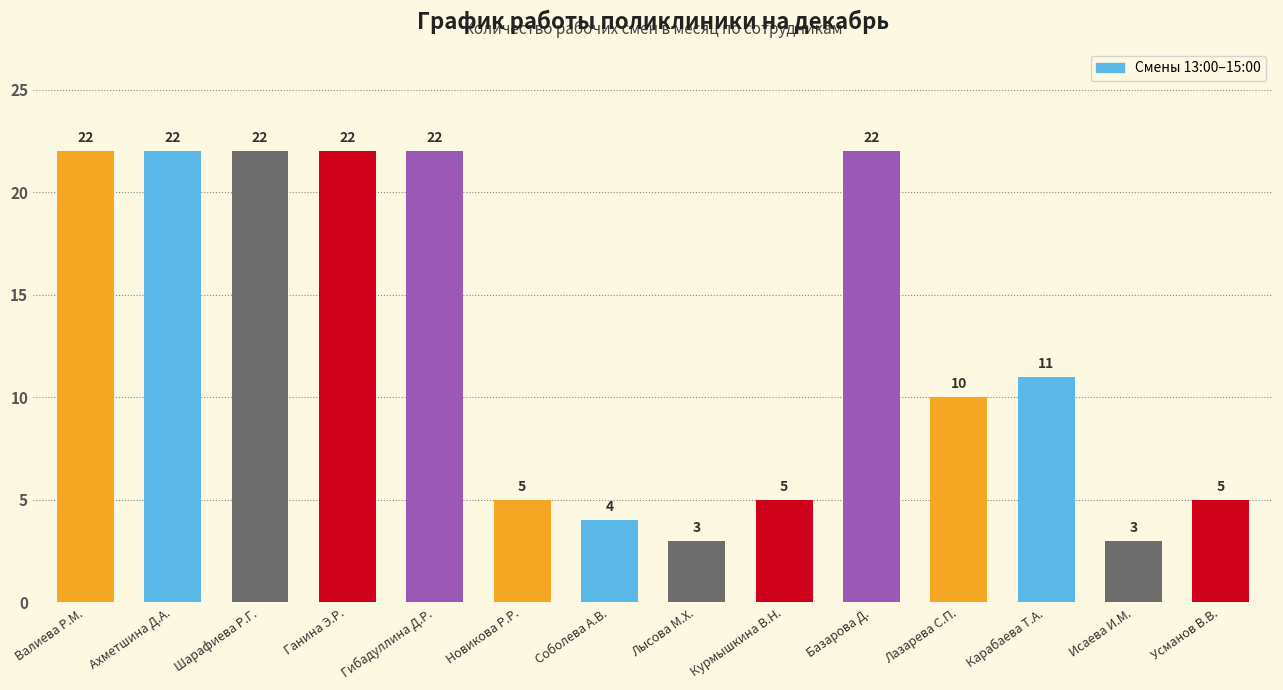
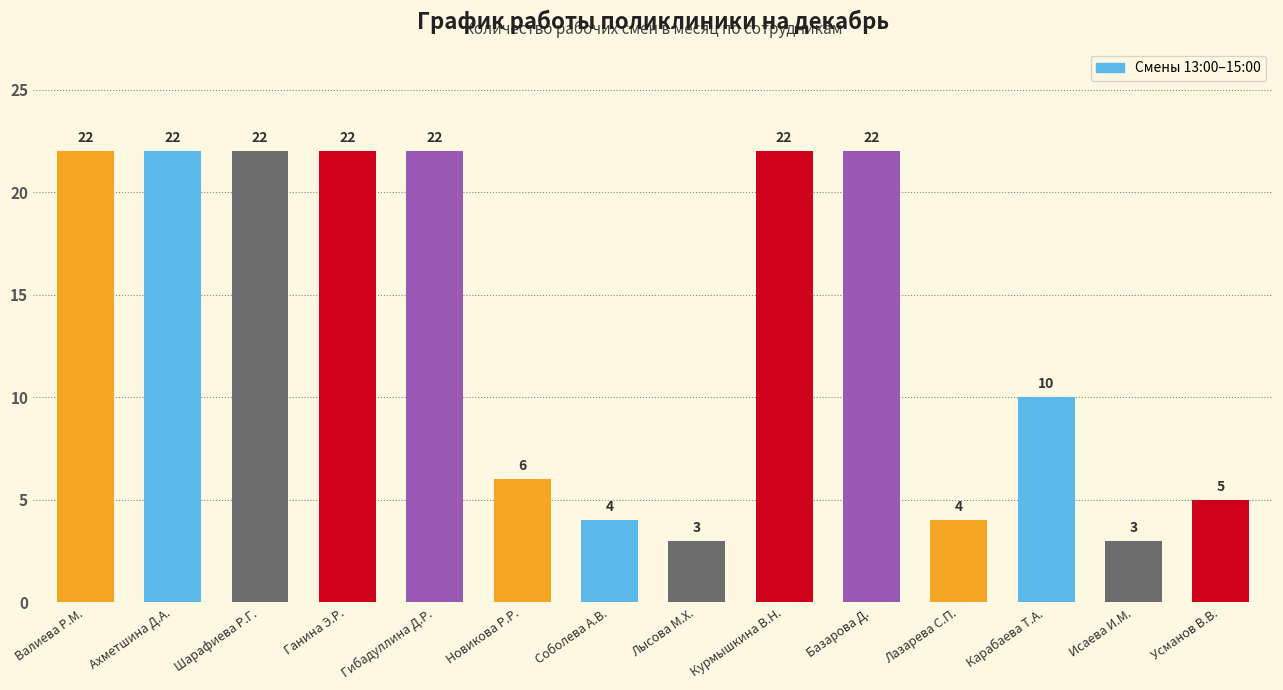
  {
    "Валиева Р.М.": 22,
    "Ахметшина Д.А.": 22,
    "Шарафиева Р.Г.": 22,
    "Ганина Э.Р.": 22,
    "Гибадуллина Д.Р.": 22,
-   "Новикова Р.Р.": 5,
+   "Новикова Р.Р.": 6,
    "Соболева А.В.": 4,
    "Лысова М.Х.": 3,
-   "Курмышкина В.Н.": 5,
+   "Курмышкина В.Н.": 22,
    "Базарова Д.": 22,
-   "Лазарева С.П.": 10,
-   "Карабаева Т.А.": 11,
+   "Лазарева С.П.": 4,
+   "Карабаева Т.А.": 10,
    "Исаева И.М.": 3,
    "Усманов В.В.": 5
  }
